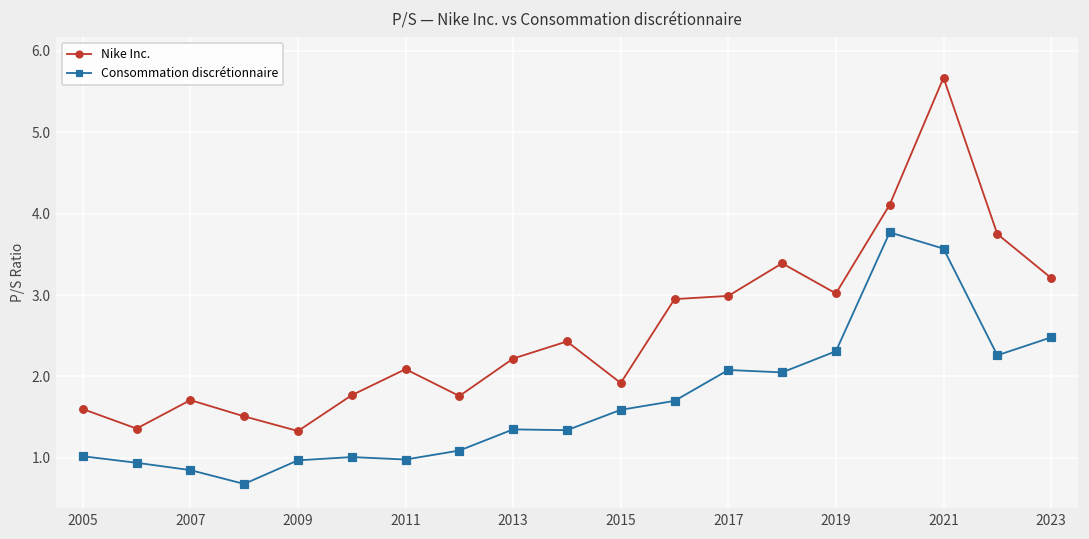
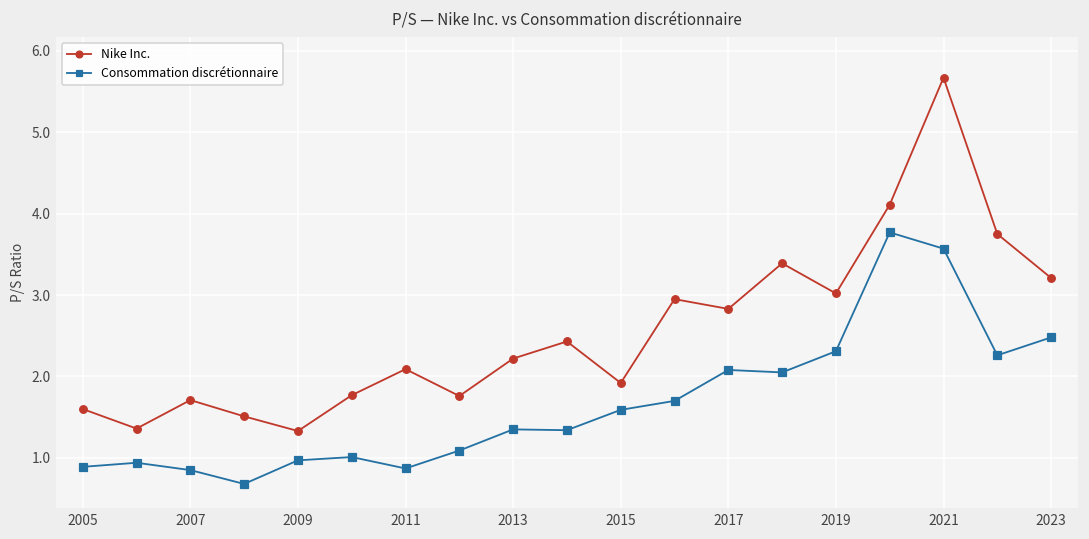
  {
    "Nike Inc.": {
      "2005": 1.6,
      "2007": 1.7,
      "2009": 1.3,
      "2011": 2.1,
      "2013": 2.2,
      "2015": 1.9,
-     "2017": 3.0,
+     "2017": 2.8,
      "2019": 3.0,
      "2021": 5.7,
      "2023": 3.2
    },
    "Consommation discrétionnaire": {
-     "2005": 1.0,
+     "2005": 0.9,
      "2007": 0.9,
      "2009": 1.0,
-     "2011": 1.0,
+     "2011": 0.9,
      "2013": 1.4,
      "2015": 1.6,
      "2017": 2.1,
      "2019": 2.3,
      "2021": 3.6,
      "2023": 2.5
    }
  }
